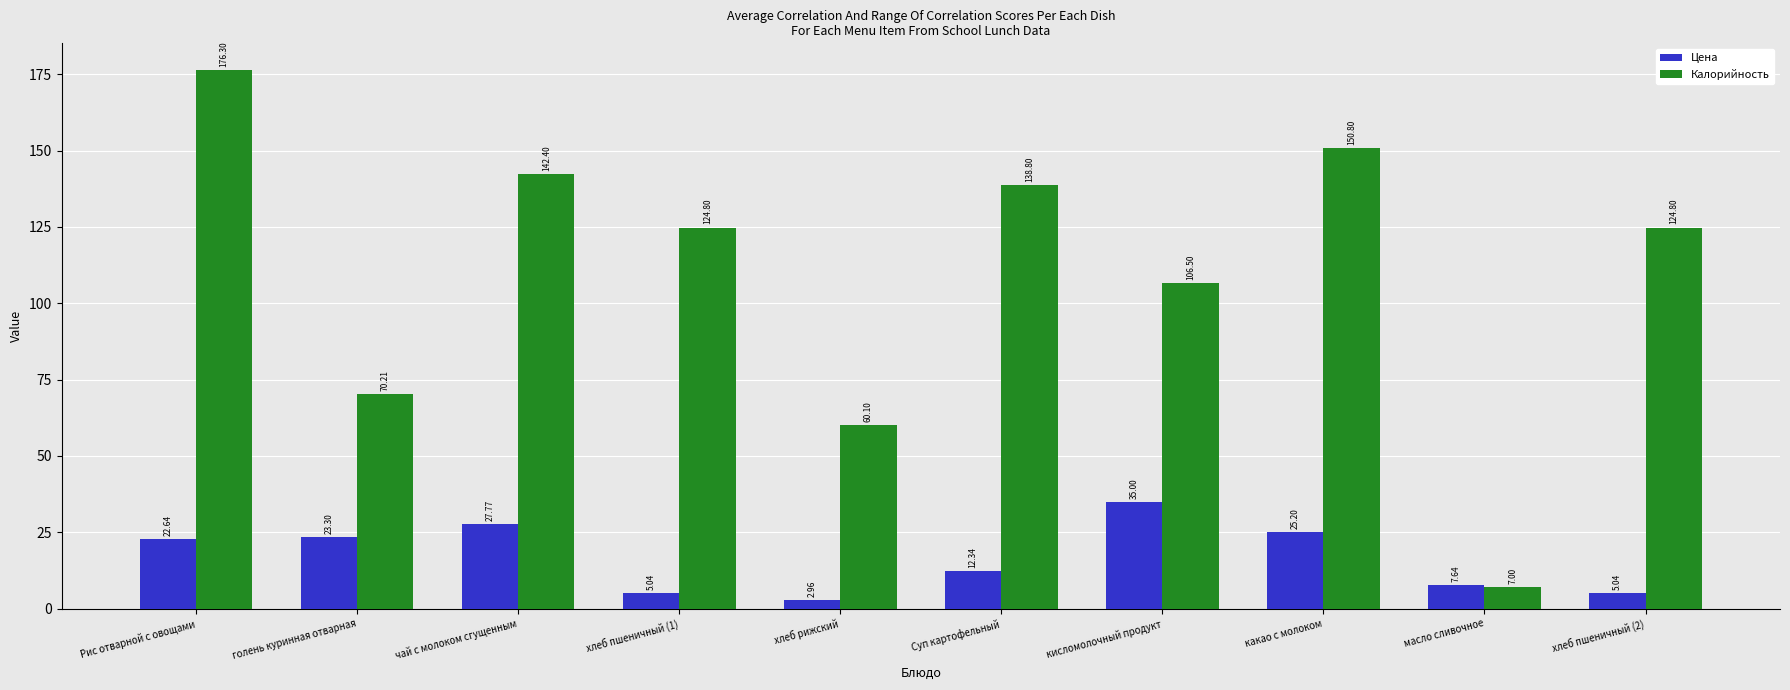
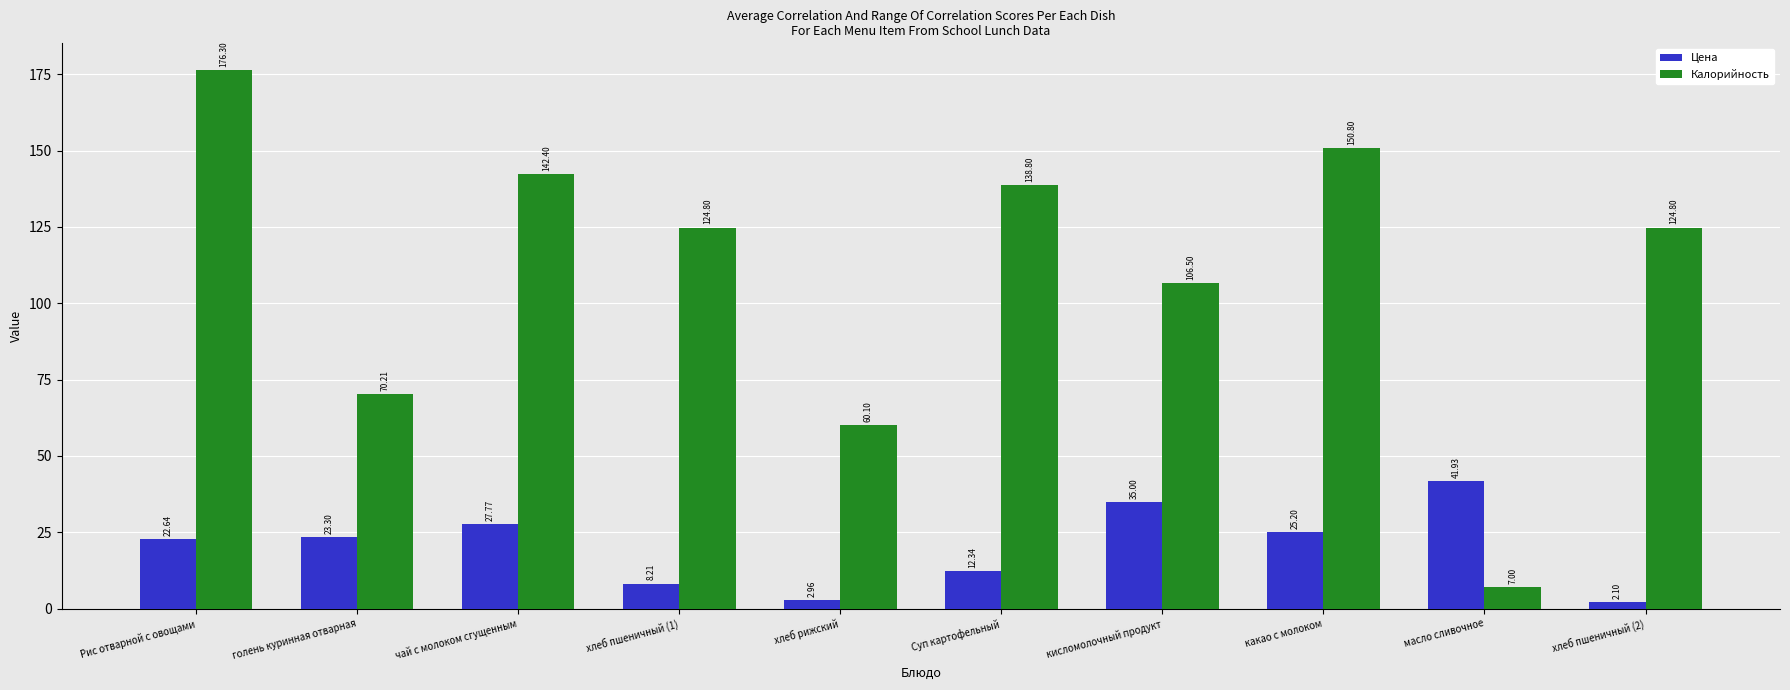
  {
    "Цена": {
      "Рис отварной с овощами": 22.64,
      "голень куринная отварная": 23.30,
      "чай с молоком сгущенным": 27.77,
-     "хлеб пшеничный (1)": 5.04,
+     "хлеб пшеничный (1)": 8.21,
      "хлеб рижский": 2.96,
      "Суп картофельный": 12.34,
      "кисломолочный продукт": 35.00,
      "какао с молоком": 25.20,
-     "масло сливочное": 7.64,
-     "хлеб пшеничный (2)": 5.04
+     "масло сливочное": 41.93,
+     "хлеб пшеничный (2)": 2.10
    },
    "Калорийность": {
      "Рис отварной с овощами": 176.30,
      "голень куринная отварная": 70.21,
      "чай с молоком сгущенным": 142.40,
      "хлеб пшеничный (1)": 124.80,
      "хлеб рижский": 60.10,
      "Суп картофельный": 138.80,
      "кисломолочный продукт": 106.50,
      "какао с молоком": 150.80,
      "масло сливочное": 7.00,
      "хлеб пшеничный (2)": 124.80
    }
  }
